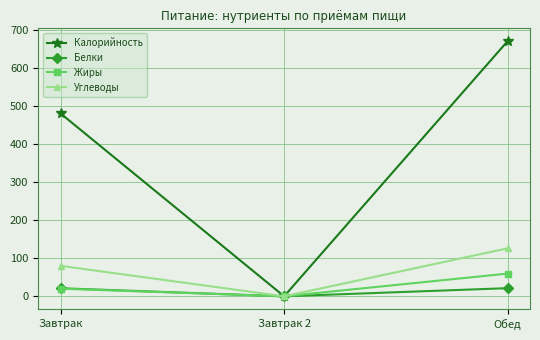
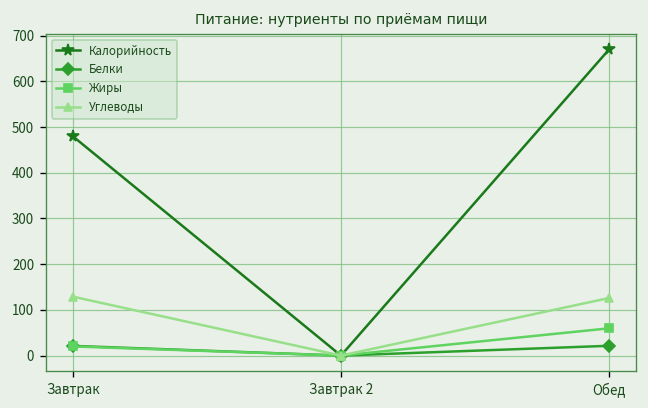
  {
    "Жиры": {
      "Обед": 60
    },
    "Углеводы": {
-     "Завтрак": 80,
+     "Завтрак": 130,
      "Обед": 130
    }
  }
